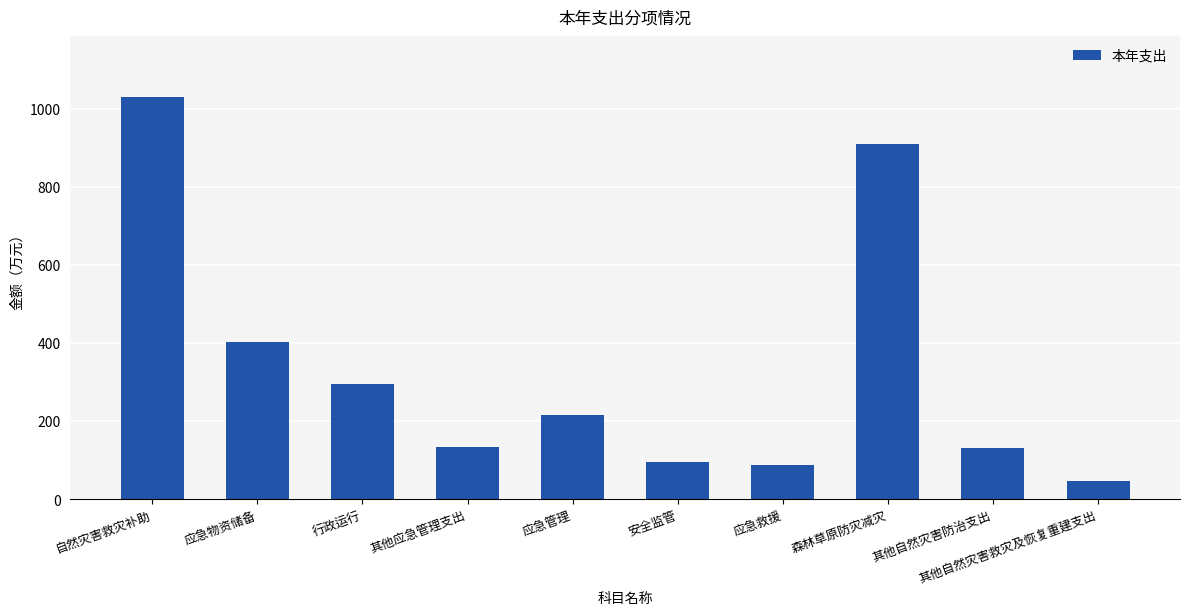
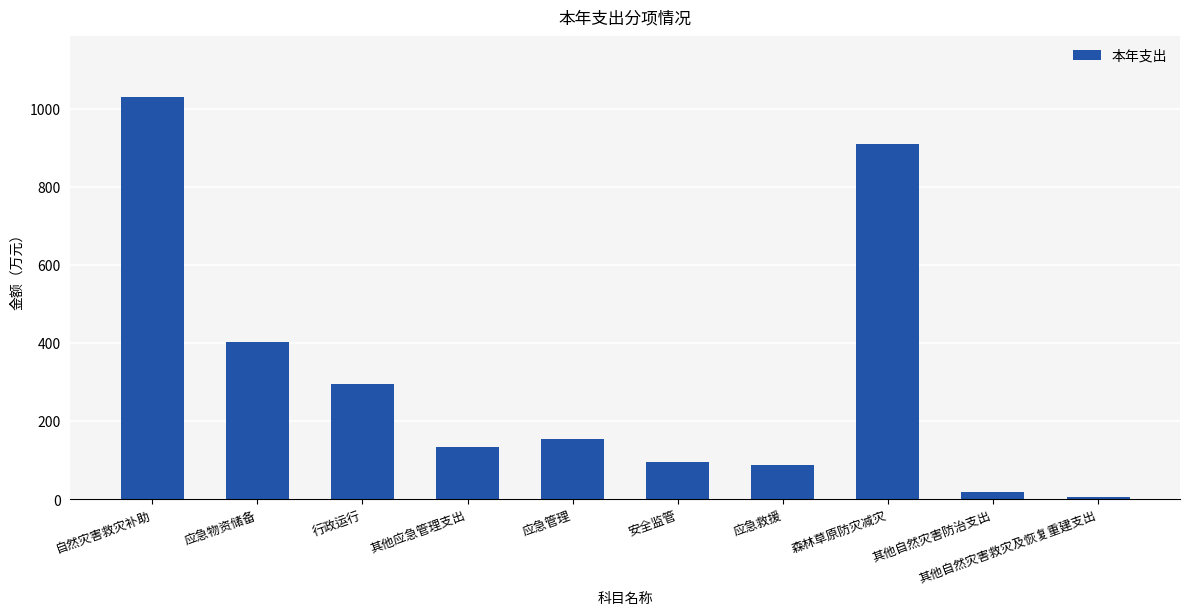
  {
    "自然灾害救灾补助": 1030,
    "应急物资储备": 400,
    "行政运行": 300,
    "其他应急管理支出": 130,
-   "应急管理": 220,
+   "应急管理": 160,
    "安全监管": 100,
    "应急救援": 90,
    "森林草原防灾减灾": 910,
-   "其他自然灾害防治支出": 130,
-   "其他自然灾害救灾及恢复重建支出": 50
+   "其他自然灾害防治支出": 20,
+   "其他自然灾害救灾及恢复重建支出": 10
  }
